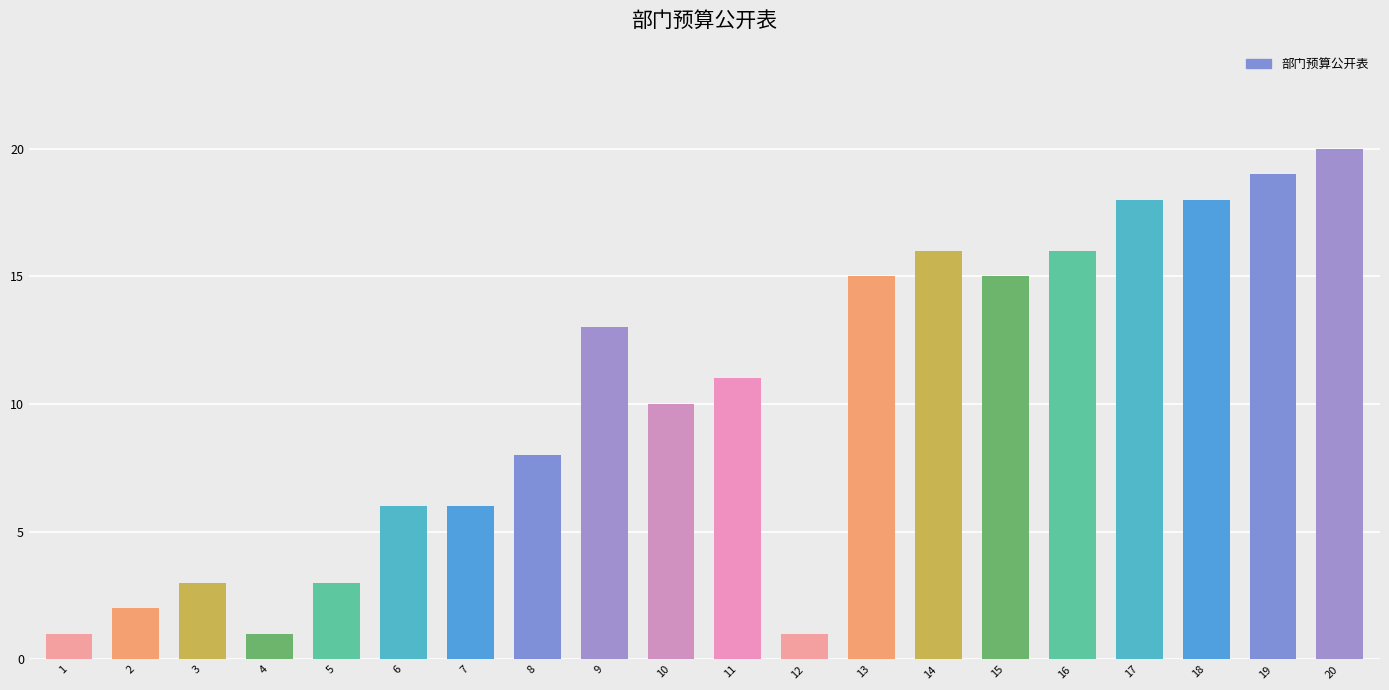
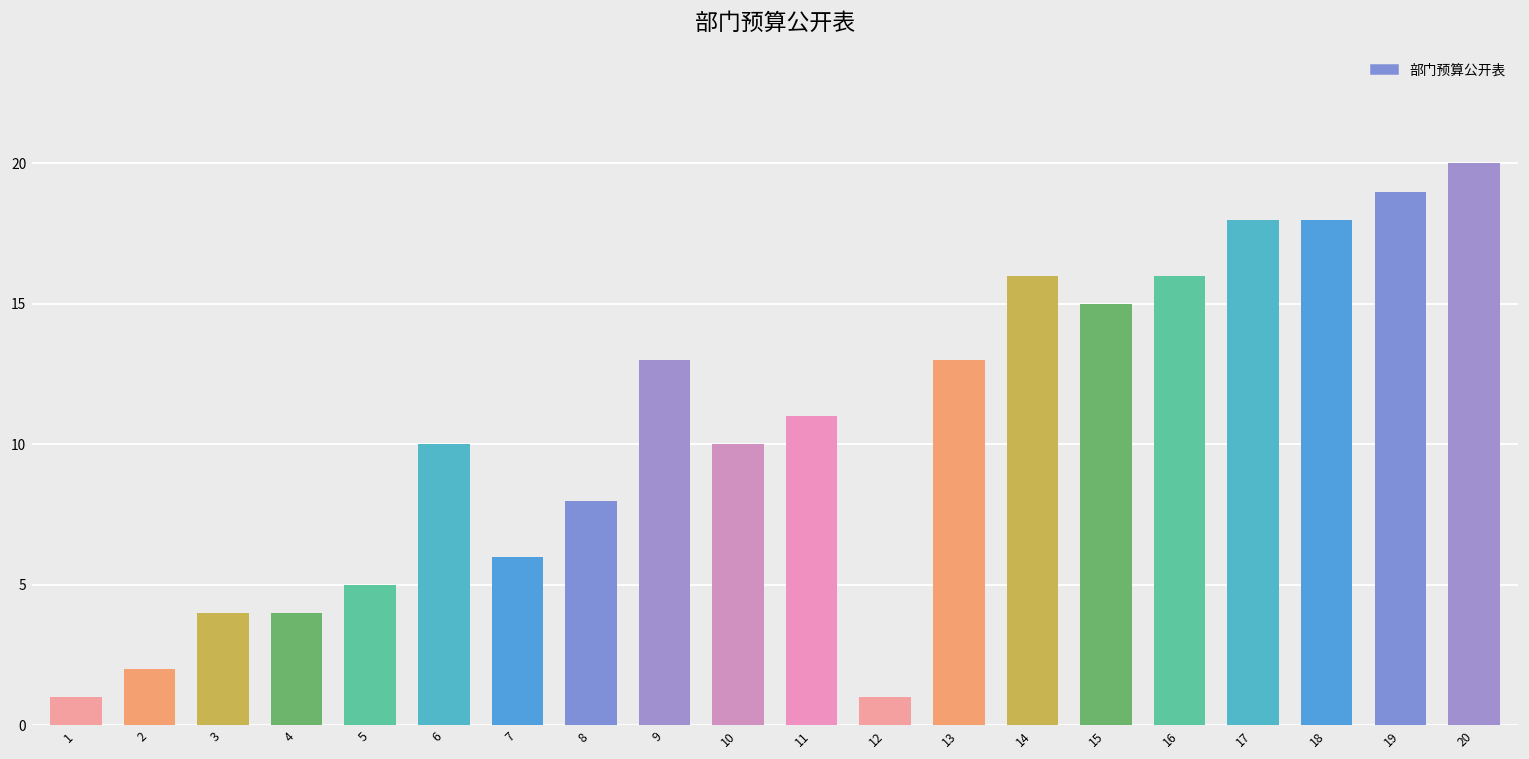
  {
    "1": 1,
    "2": 2,
-   "3": 3,
-   "4": 1,
-   "5": 3,
-   "6": 6,
+   "3": 4,
+   "4": 4,
+   "5": 5,
+   "6": 10,
    "7": 6,
    "8": 8,
    "9": 13,
    "10": 10,
    "11": 11,
    "12": 1,
-   "13": 15,
+   "13": 13,
    "14": 16,
    "15": 15,
    "16": 16,
    "17": 18,
    "18": 18,
    "19": 19,
    "20": 20
  }
